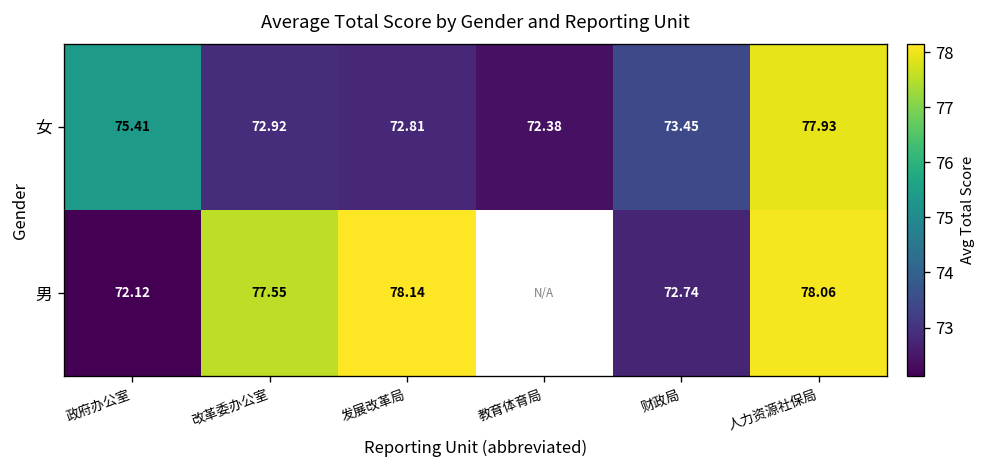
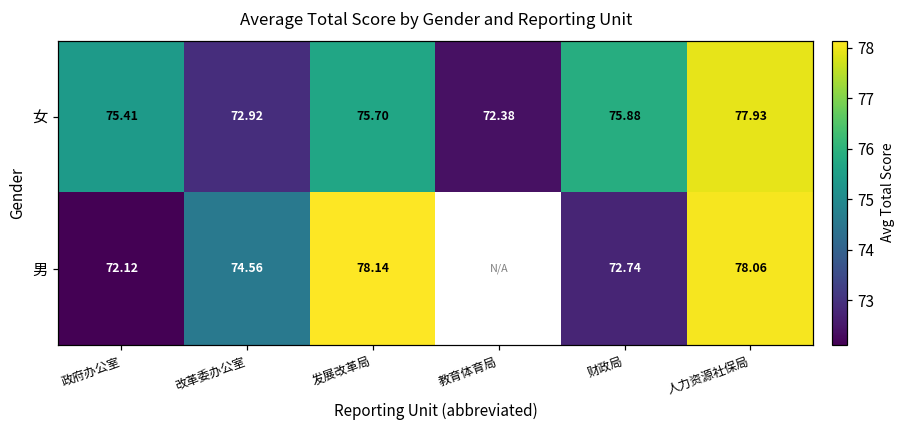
  {
    "女": {
      "政府办公室": 75.41,
      "改革委办公室": 72.92,
-     "发展改革局": 72.81,
+     "发展改革局": 75.70,
      "教育体育局": 72.38,
-     "财政局": 73.45,
+     "财政局": 75.88,
      "人力资源社保局": 77.93
    },
    "男": {
      "政府办公室": 72.12,
-     "改革委办公室": 77.55,
+     "改革委办公室": 74.56,
      "发展改革局": 78.14,
      "财政局": 72.74,
      "人力资源社保局": 78.06
    }
  }
